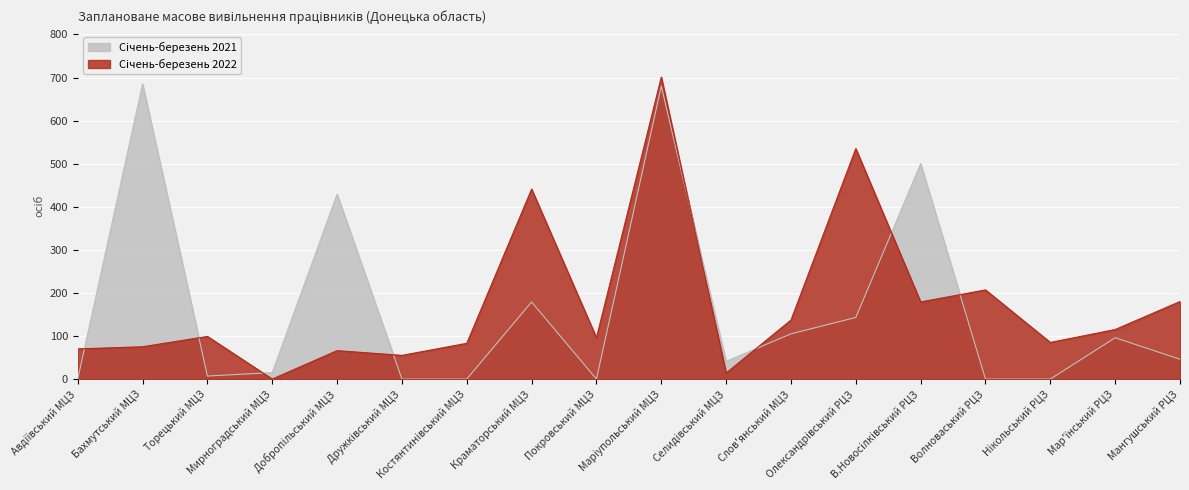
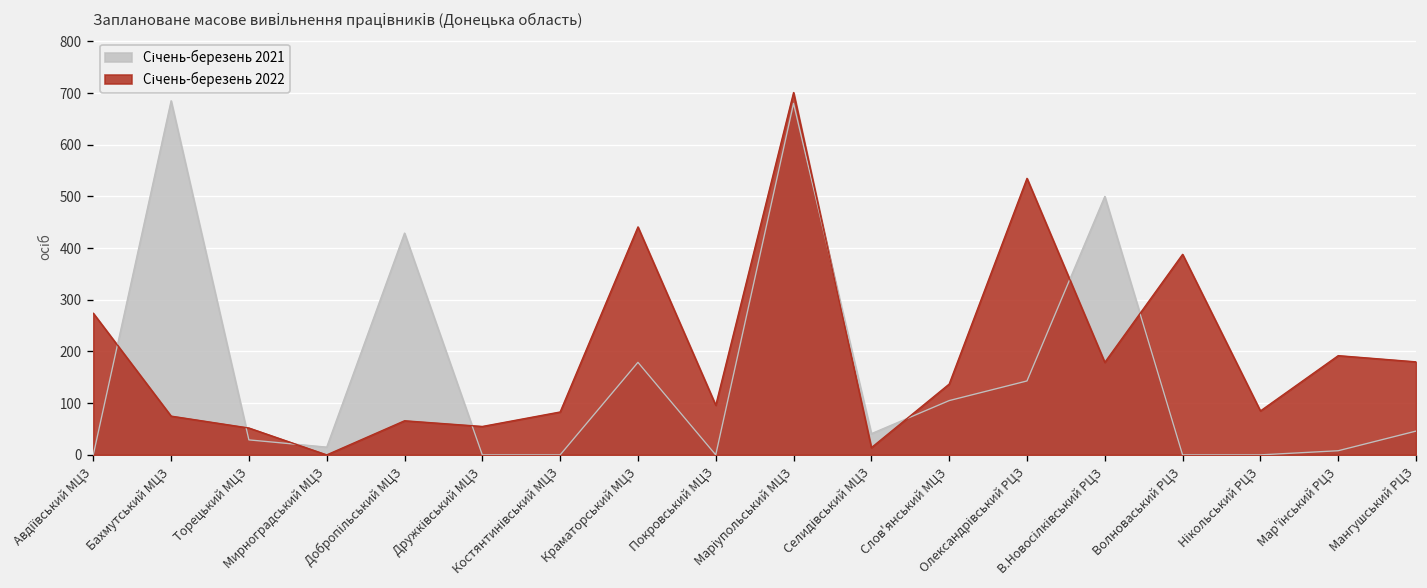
  {
    "Січень-березень 2021": {
      "Авдіївський МЦЗ": 0,
      "Бахмутський МЦЗ": 690,
-     "Торецький МЦЗ": 10,
+     "Торецький МЦЗ": 30,
      "Мирноградський МЦЗ": 20,
      "Добропільський МЦЗ": 430,
      "Дружківський МЦЗ": 0,
      "Костянтинівський МЦЗ": 0,
      "Краматорський МЦЗ": 180,
      "Покровський МЦЗ": 0,
      "Маріупольський МЦЗ": 680,
      "Селидівський МЦЗ": 40,
      "Слов'янський МЦЗ": 110,
      "Олександрівський РЦЗ": 140,
      "В.Новосілківський РЦЗ": 500,
      "Волноваський РЦЗ": 0,
      "Нікольський РЦЗ": 0,
-     "Мар'їнський РЦЗ": 100,
+     "Мар'їнський РЦЗ": 10,
      "Мангушський РЦЗ": 50
    },
    "Січень-березень 2022": {
-     "Авдіївський МЦЗ": 70,
+     "Авдіївський МЦЗ": 270,
      "Бахмутський МЦЗ": 80,
-     "Торецький МЦЗ": 100,
+     "Торецький МЦЗ": 50,
      "Мирноградський МЦЗ": 0,
      "Добропільський МЦЗ": 70,
      "Дружківський МЦЗ": 60,
      "Костянтинівський МЦЗ": 80,
      "Краматорський МЦЗ": 440,
      "Покровський МЦЗ": 100,
      "Маріупольський МЦЗ": 700,
      "Селидівський МЦЗ": 10,
      "Слов'янський МЦЗ": 140,
      "Олександрівський РЦЗ": 540,
      "В.Новосілківський РЦЗ": 180,
-     "Волноваський РЦЗ": 210,
+     "Волноваський РЦЗ": 390,
      "Нікольський РЦЗ": 90,
-     "Мар'їнський РЦЗ": 120,
+     "Мар'їнський РЦЗ": 190,
      "Мангушський РЦЗ": 180
    }
  }
